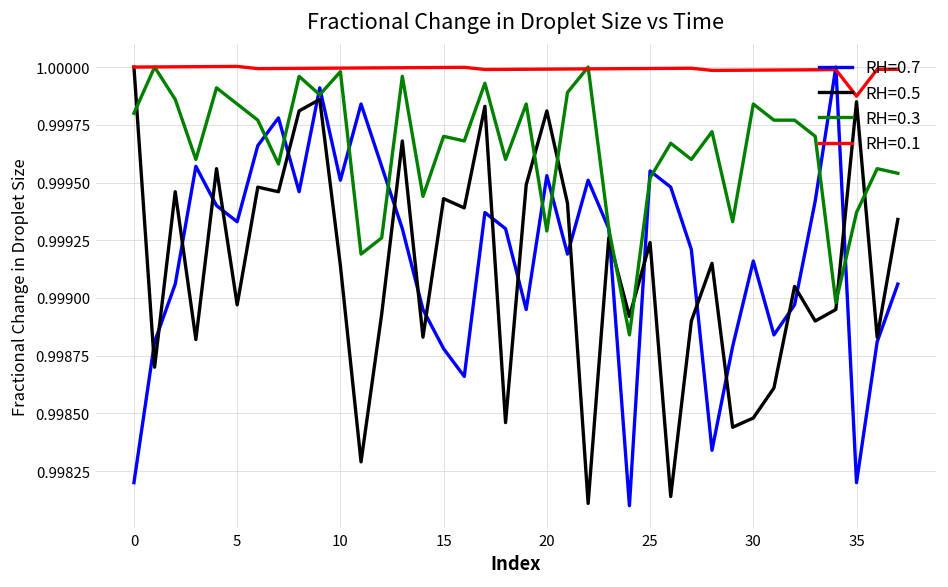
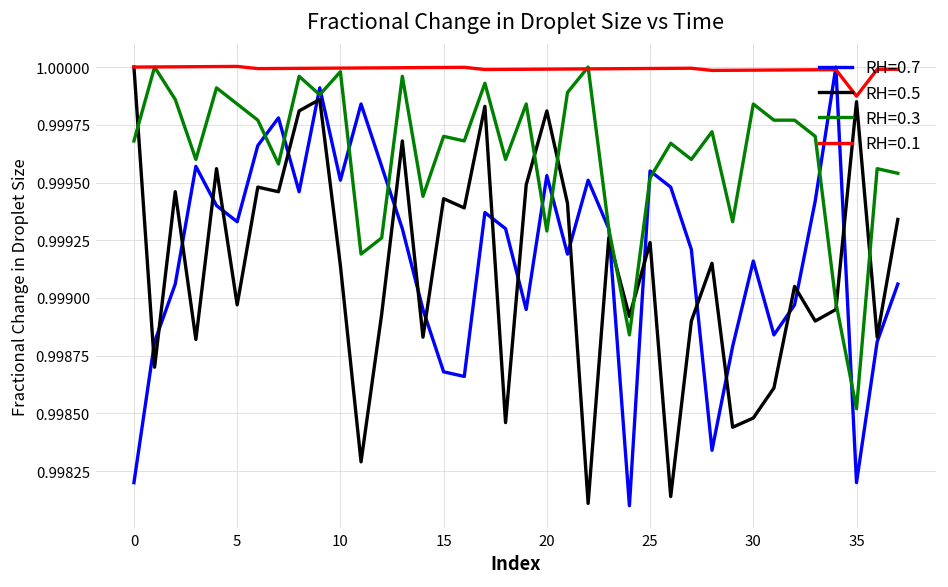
  {
    "RH=0.7": {
      "0": 0.99820,
      "5": 0.99933,
      "10": 0.99951,
-     "15": 0.99878,
+     "15": 0.99868,
      "20": 0.99953,
      "25": 0.99955,
      "30": 0.99916,
      "35": 0.99820
    },
    "RH=0.5": {
      "5": 0.99897,
      "10": 0.99914,
      "15": 0.99943,
      "20": 0.99981,
      "25": 0.99924,
      "30": 0.99848,
      "35": 0.99985
    },
    "RH=0.3": {
-     "0": 0.99980,
+     "0": 0.99968,
      "5": 0.99984,
      "10": 0.99998,
      "15": 0.99970,
      "20": 0.99929,
      "25": 0.99952,
      "30": 0.99984,
-     "35": 0.99937
+     "35": 0.99852
    },
    "RH=0.1": {
      "5": 1.00000,
      "10": 1.00000,
      "15": 1.00000,
      "20": 0.99999,
      "25": 0.99999,
      "30": 0.99999,
      "35": 0.99987
    }
  }
